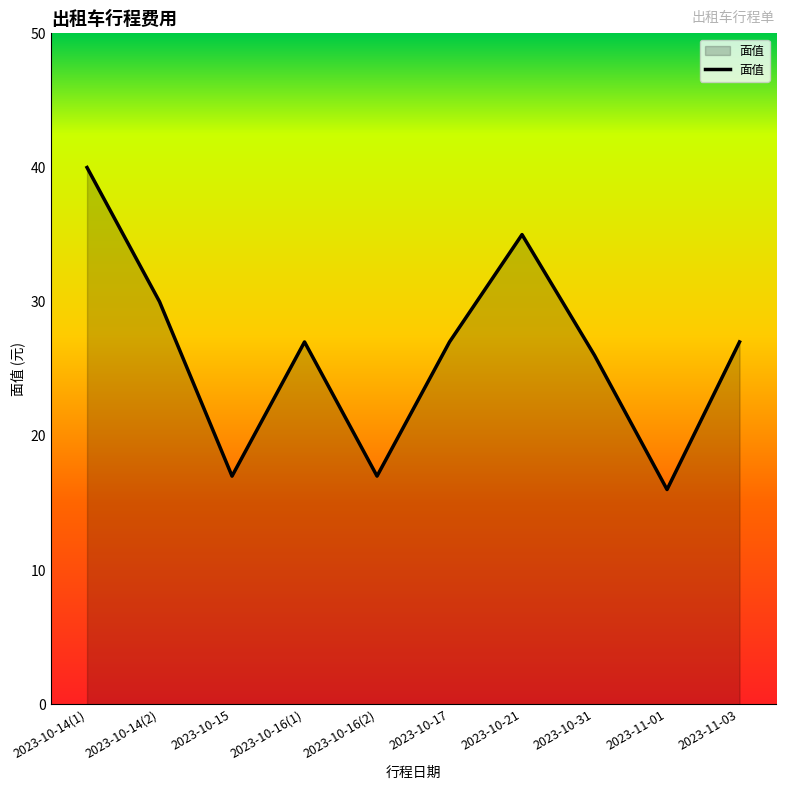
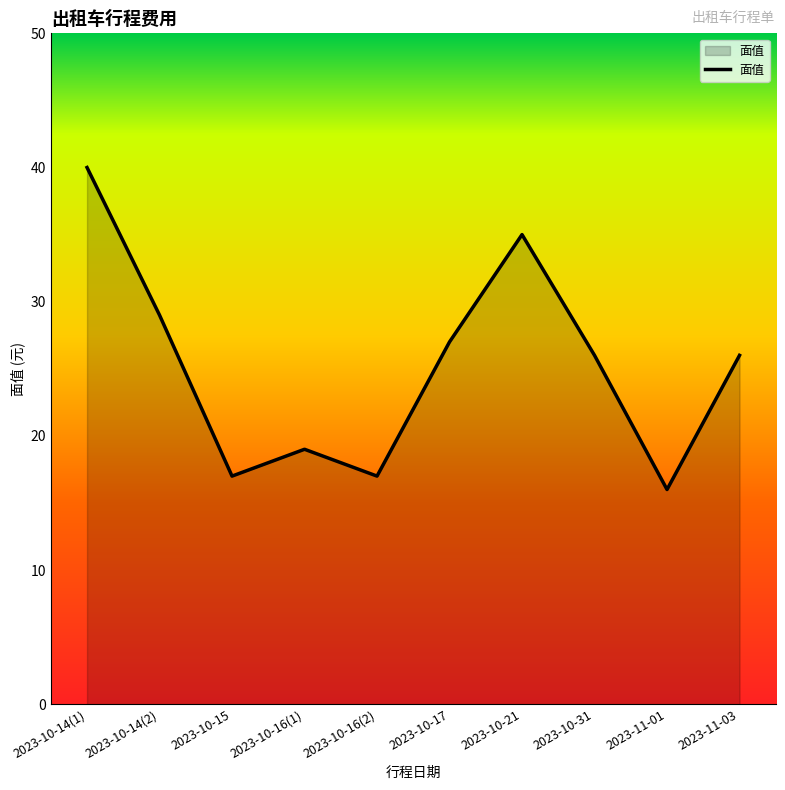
  {
    "2023-10-14(1)": 40,
-   "2023-10-14(2)": 30,
+   "2023-10-14(2)": 29,
    "2023-10-15": 17,
-   "2023-10-16(1)": 27,
+   "2023-10-16(1)": 19,
    "2023-10-16(2)": 17,
    "2023-10-17": 27,
    "2023-10-21": 35,
    "2023-10-31": 26,
    "2023-11-01": 16,
-   "2023-11-03": 27
+   "2023-11-03": 26
  }
